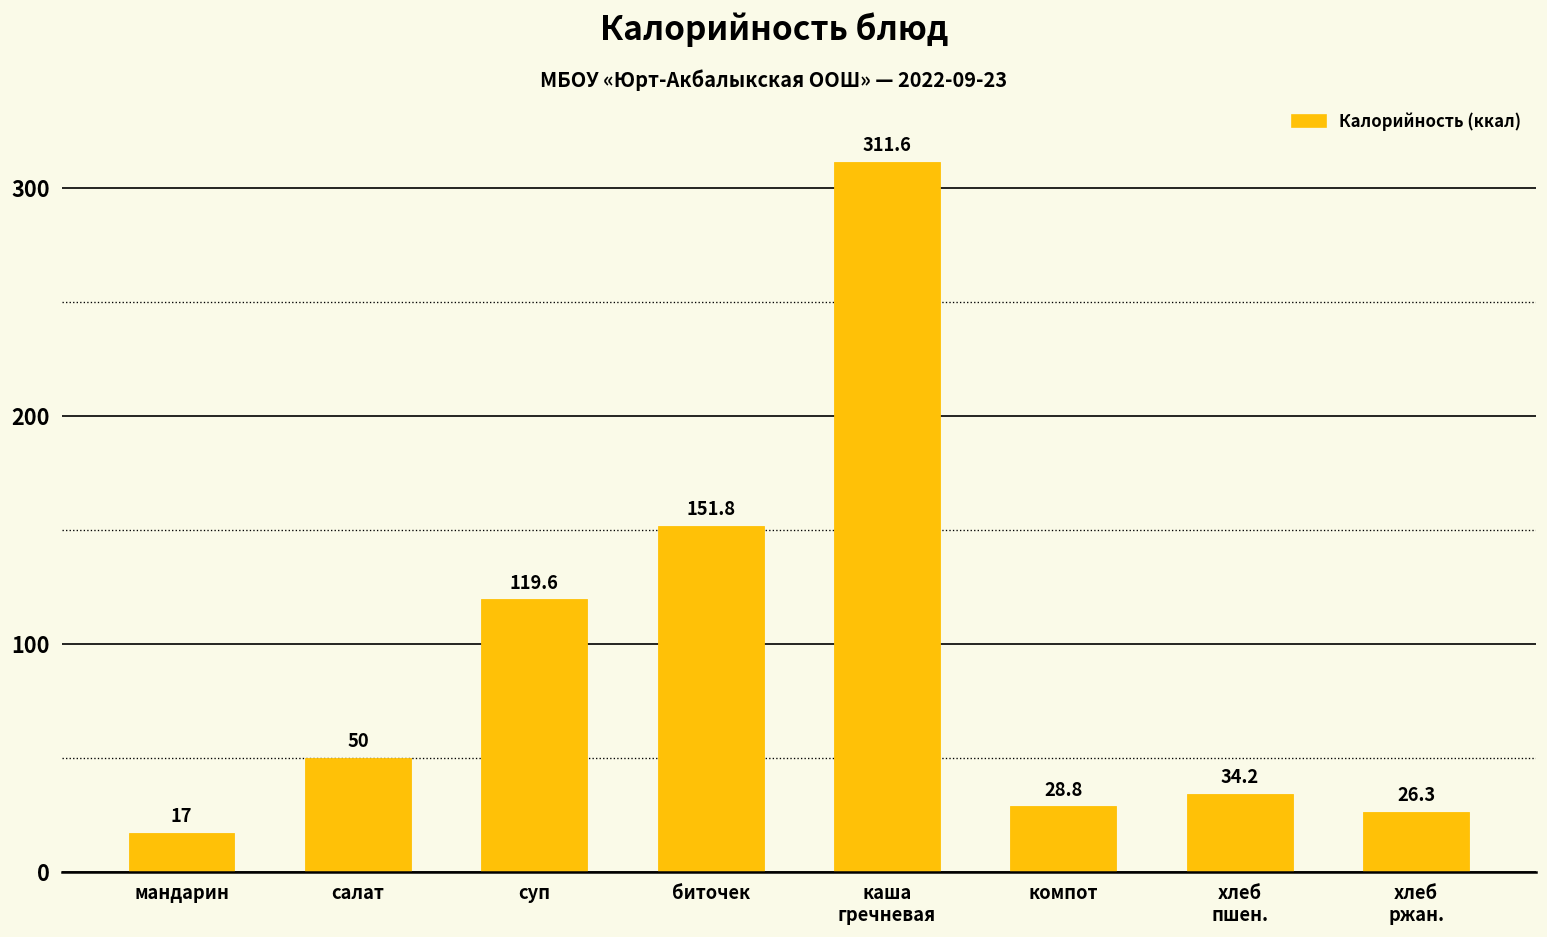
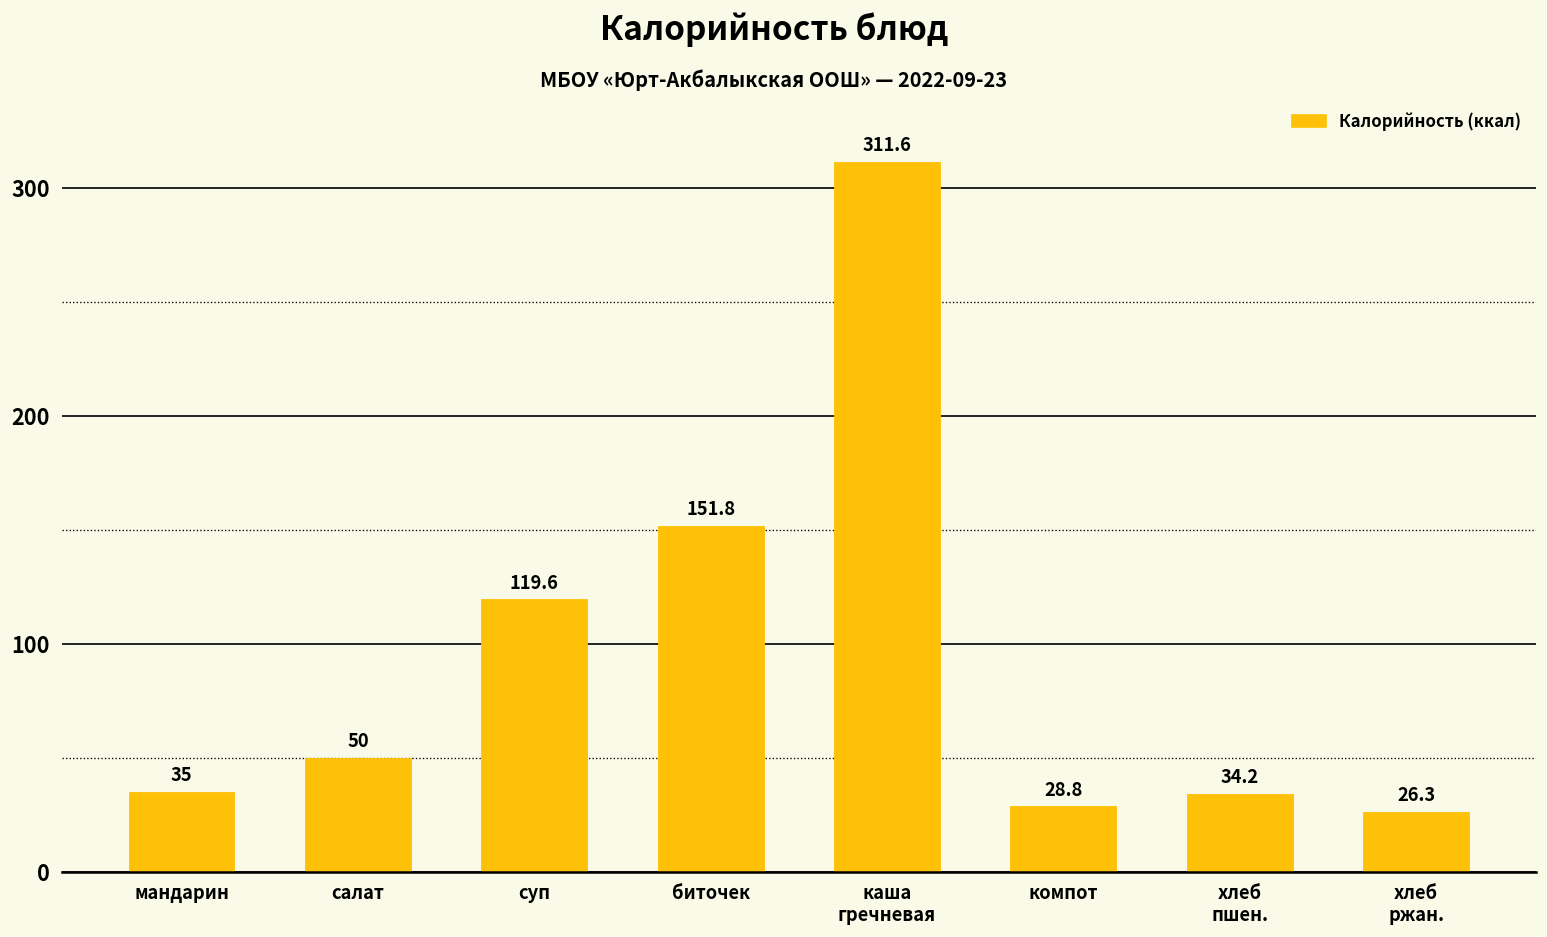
  {
-   "мандарин": 17,
+   "мандарин": 35,
    "салат": 50,
    "суп": 119.6,
    "биточек": 151.8,
    "каша гречневая": 311.6,
    "компот": 28.8,
    "хлеб пшен.": 34.2,
    "хлеб ржан.": 26.3
  }
